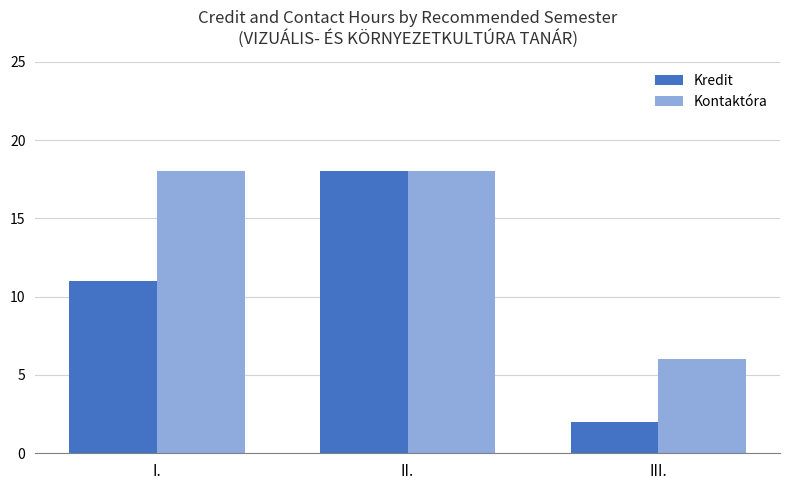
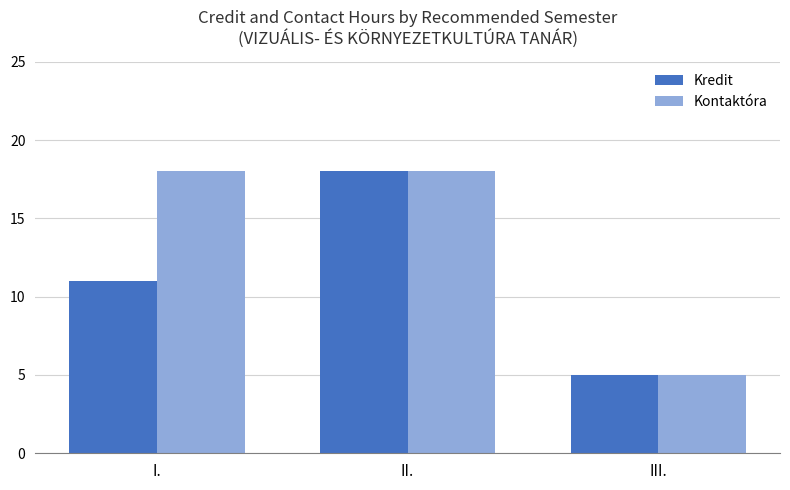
  {
    "Kredit": {
      "I.": 11,
      "II.": 18,
-     "III.": 2
+     "III.": 5
    },
    "Kontaktóra": {
      "I.": 18,
      "II.": 18,
-     "III.": 6
+     "III.": 5
    }
  }
